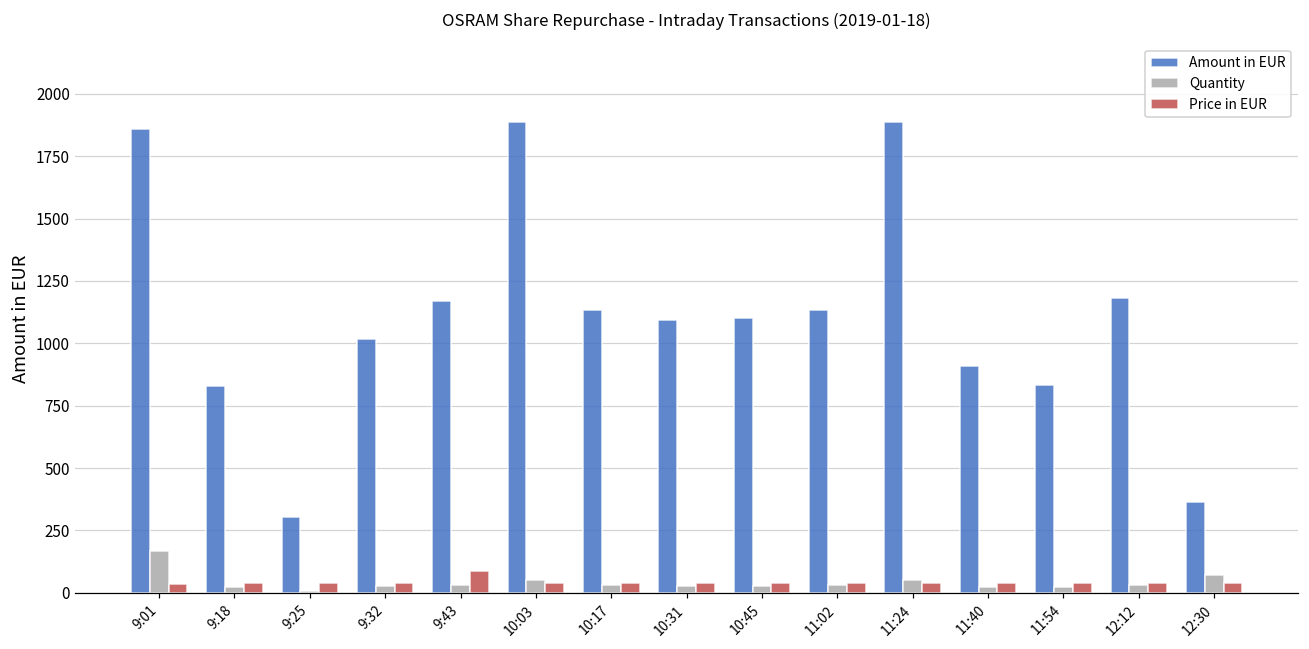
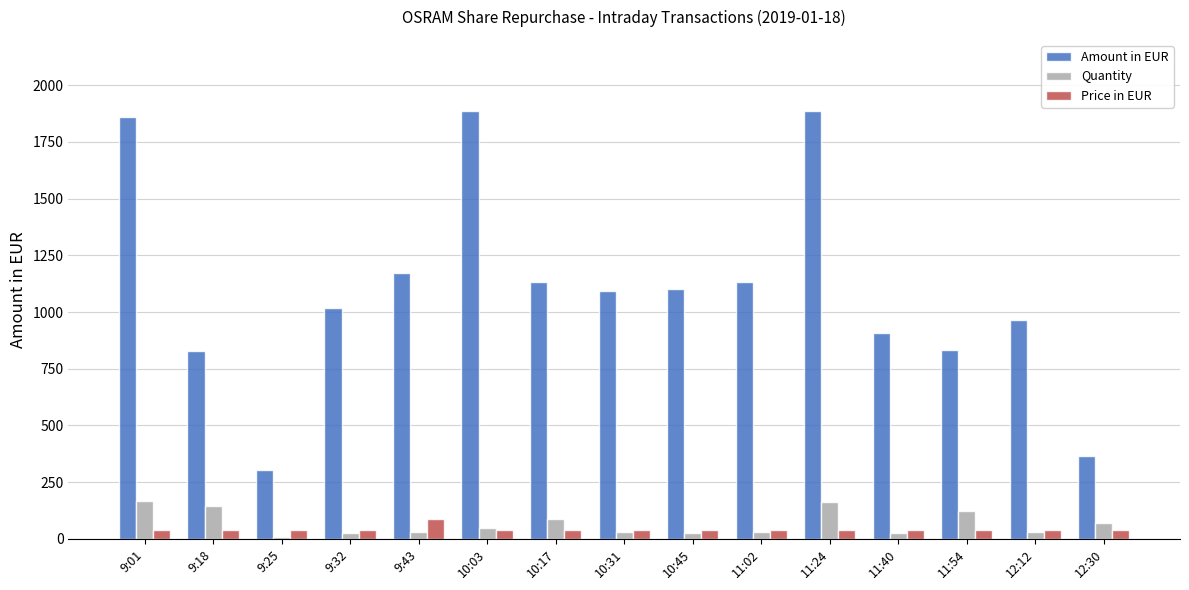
  {
    "Amount in EUR": {
      "9:01": 1860,
      "9:18": 830,
      "9:25": 300,
      "9:32": 1020,
      "9:43": 1170,
      "10:03": 1890,
      "10:17": 1130,
      "10:31": 1090,
      "10:45": 1100,
      "11:02": 1130,
      "11:24": 1890,
      "11:40": 910,
      "11:54": 830,
-     "12:12": 1180,
+     "12:12": 960,
      "12:30": 360
    },
    "Quantity": {
      "9:01": 170,
-     "9:18": 20,
+     "9:18": 140,
      "9:32": 30,
      "9:43": 30,
      "10:03": 50,
-     "10:17": 30,
+     "10:17": 90,
      "10:31": 30,
      "10:45": 30,
      "11:02": 30,
-     "11:24": 50,
+     "11:24": 160,
      "11:40": 20,
-     "11:54": 20,
+     "11:54": 120,
      "12:12": 30,
      "12:30": 70
    },
    "Price in EUR": {
      "9:01": 40,
      "9:18": 40,
      "9:25": 40,
      "9:32": 40,
      "9:43": 90,
      "10:03": 40,
      "10:17": 40,
      "10:31": 40,
      "10:45": 40,
      "11:02": 40,
      "11:24": 40,
      "11:40": 40,
      "11:54": 40,
      "12:12": 40,
      "12:30": 40
    }
  }
